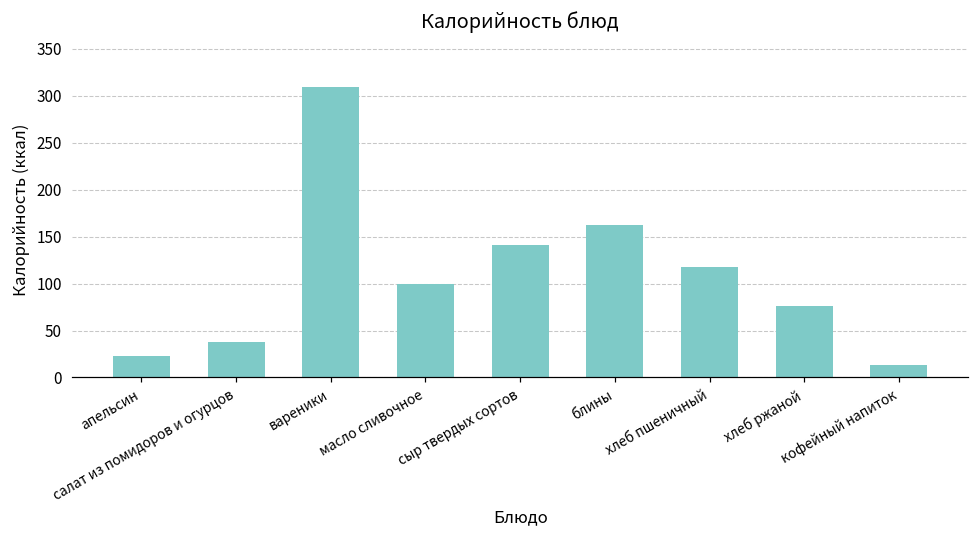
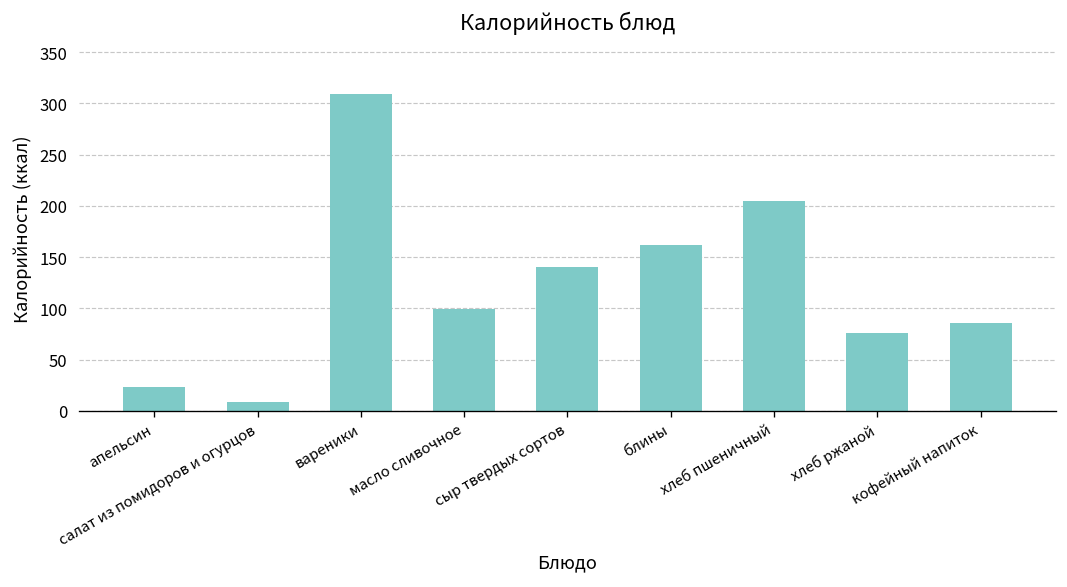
  {
    "апельсин": 20,
-   "салат из помидоров и огурцов": 40,
+   "салат из помидоров и огурцов": 10,
    "вареники": 310,
    "масло сливочное": 100,
    "сыр твердых сортов": 140,
    "блины": 160,
-   "хлеб пшеничный": 120,
+   "хлеб пшеничный": 200,
    "хлеб ржаной": 80,
-   "кофейный напиток": 10
+   "кофейный напиток": 90
  }
